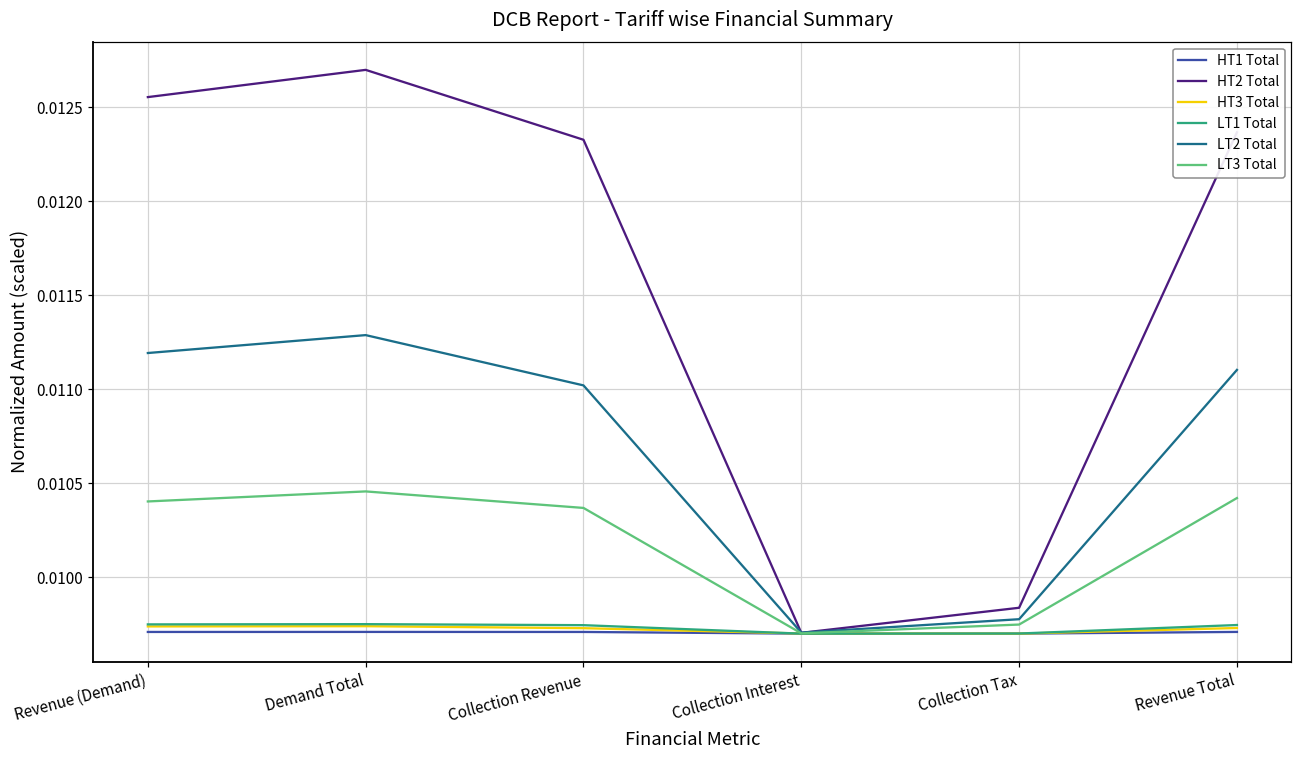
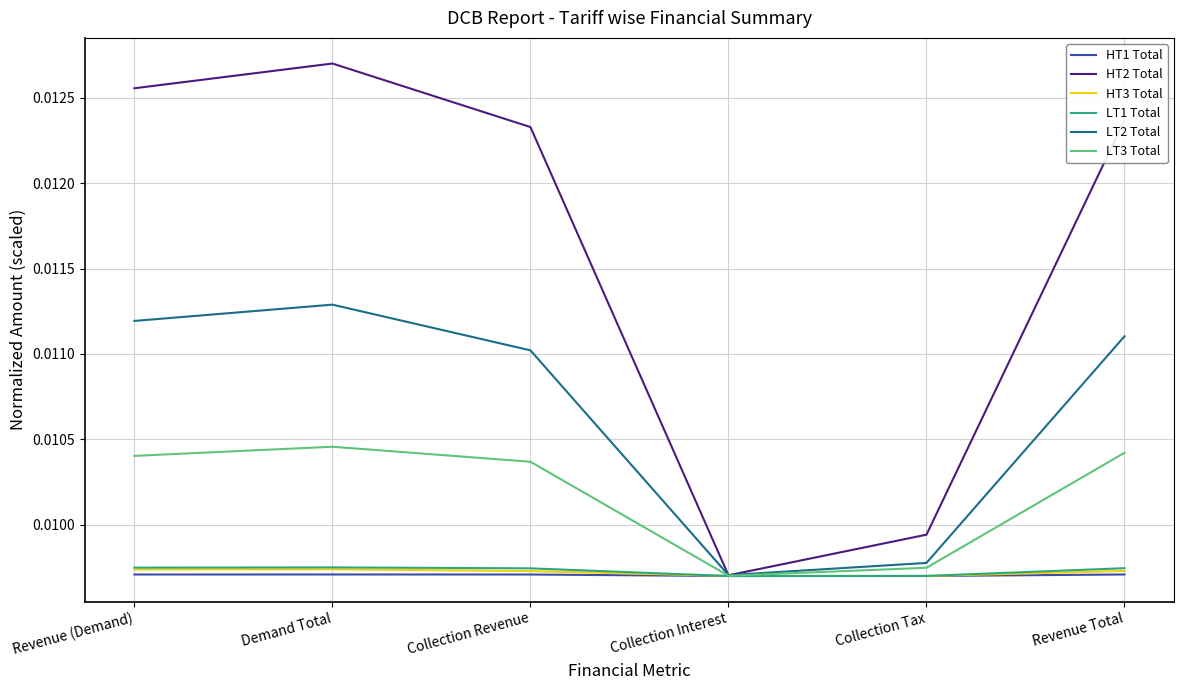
  {
    "HT2 Total": {
      "Revenue (Demand)": 0.01256,
      "Demand Total": 0.01270,
      "Collection Revenue": 0.01233,
-     "Collection Tax": 0.00984
+     "Collection Tax": 0.00994
    },
    "HT3 Total": {
      "Collection Revenue": 0.00973,
      "Revenue Total": 0.00973
    }
  }
